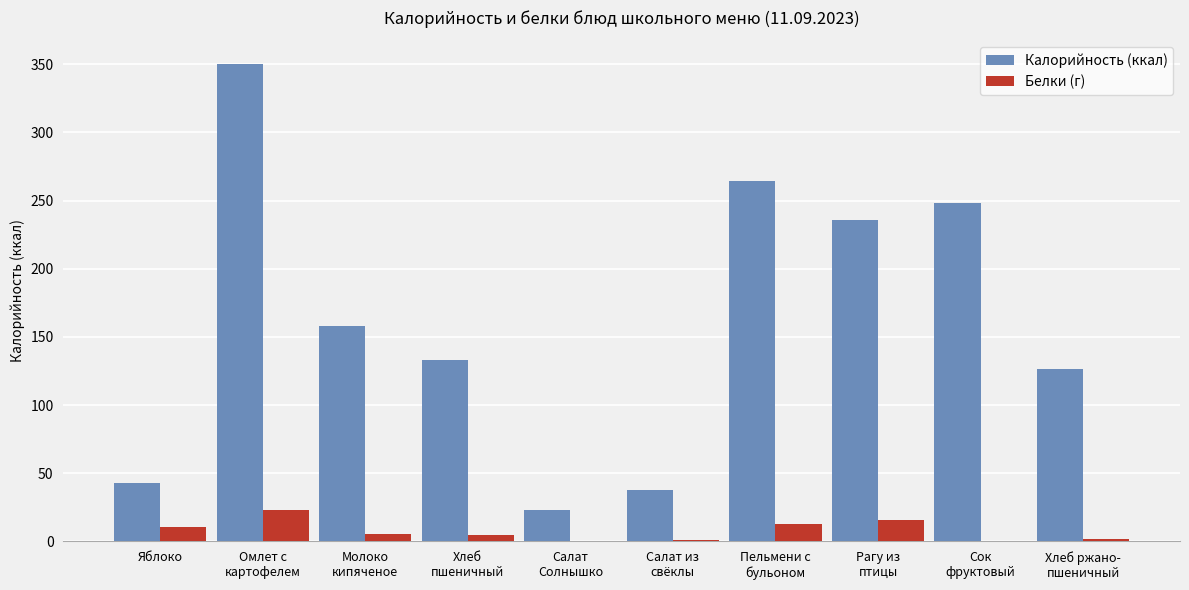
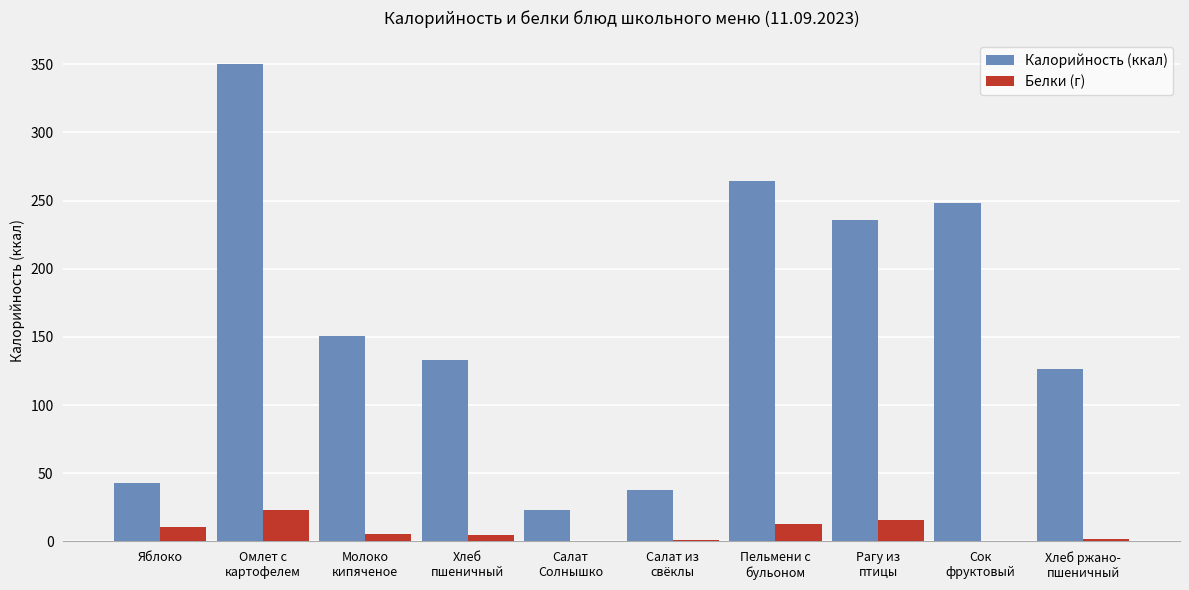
  {
    "Калорийность (ккал)": {
      "Яблоко": 43,
      "Омлет с картофелем": 350,
-     "Молоко кипяченое": 158,
+     "Молоко кипяченое": 151,
      "Хлеб пшеничный": 133,
      "Салат Солнышко": 23,
      "Салат из свёклы": 37,
      "Пельмени с бульоном": 264,
      "Рагу из птицы": 236,
      "Сок фруктовый": 248,
      "Хлеб ржано- пшеничный": 127
    },
    "Белки (г)": {
      "Яблоко": 11,
      "Омлет с картофелем": 23,
      "Молоко кипяченое": 5,
      "Хлеб пшеничный": 5,
      "Пельмени с бульоном": 13,
      "Рагу из птицы": 16,
      "Хлеб ржано- пшеничный": 2
    }
  }
